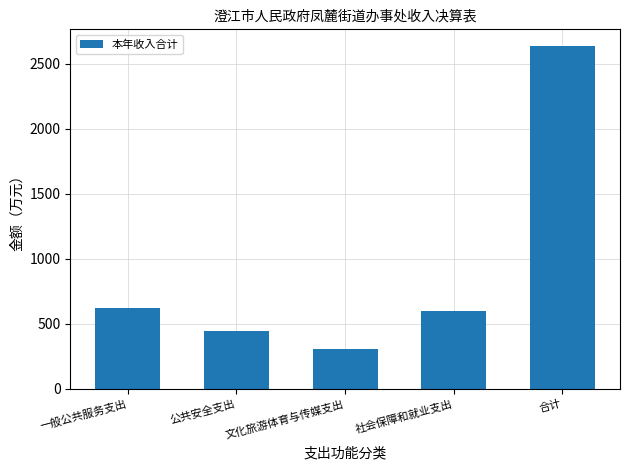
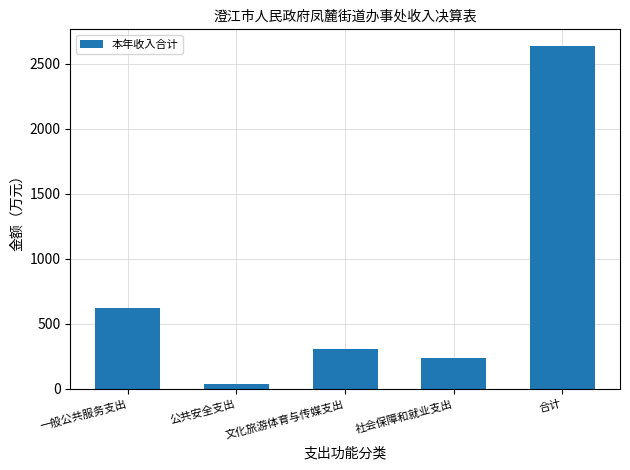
  {
    "一般公共服务支出": 620,
-   "公共安全支出": 450,
+   "公共安全支出": 40,
    "文化旅游体育与传媒支出": 310,
-   "社会保障和就业支出": 600,
+   "社会保障和就业支出": 240,
    "合计": 2630
  }
